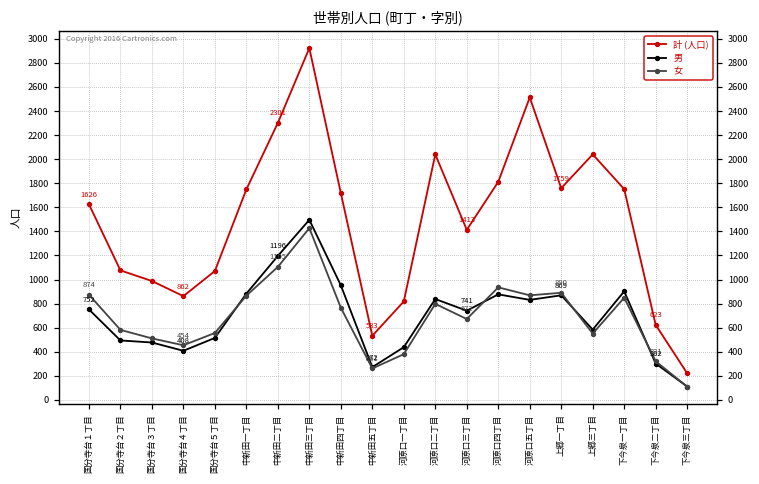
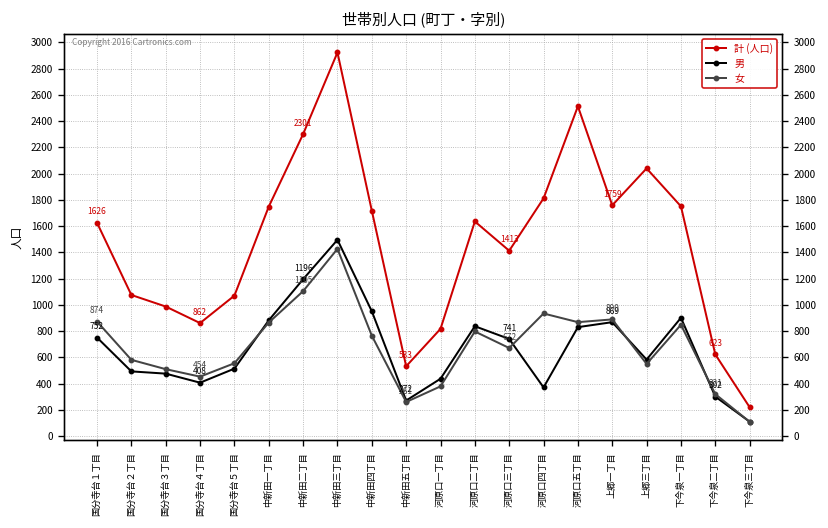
  {
    "計 (人口)": {
      "国分寺台２丁目": 1080,
      "国分寺台３丁目": 990,
      "国分寺台５丁目": 1070,
      "中新田一丁目": 1750,
      "中新田三丁目": 2920,
      "中新田四丁目": 1720,
      "河原口一丁目": 820,
-     "河原口二丁目": 2040,
+     "河原口二丁目": 1640,
      "河原口四丁目": 1810,
      "河原口五丁目": 2510,
      "上郷三丁目": 2040,
      "下今泉一丁目": 1750,
      "下今泉三丁目": 220
    },
    "男": {
      "国分寺台２丁目": 490,
      "国分寺台３丁目": 480,
      "国分寺台５丁目": 520,
      "中新田三丁目": 1500,
      "中新田四丁目": 950,
      "河原口一丁目": 440,
      "河原口二丁目": 840,
-     "河原口四丁目": 880,
+     "河原口四丁目": 370,
      "河原口五丁目": 830,
      "上郷三丁目": 580,
      "下今泉一丁目": 900
    },
    "女": {
      "国分寺台１丁目": 874
    }
  }
